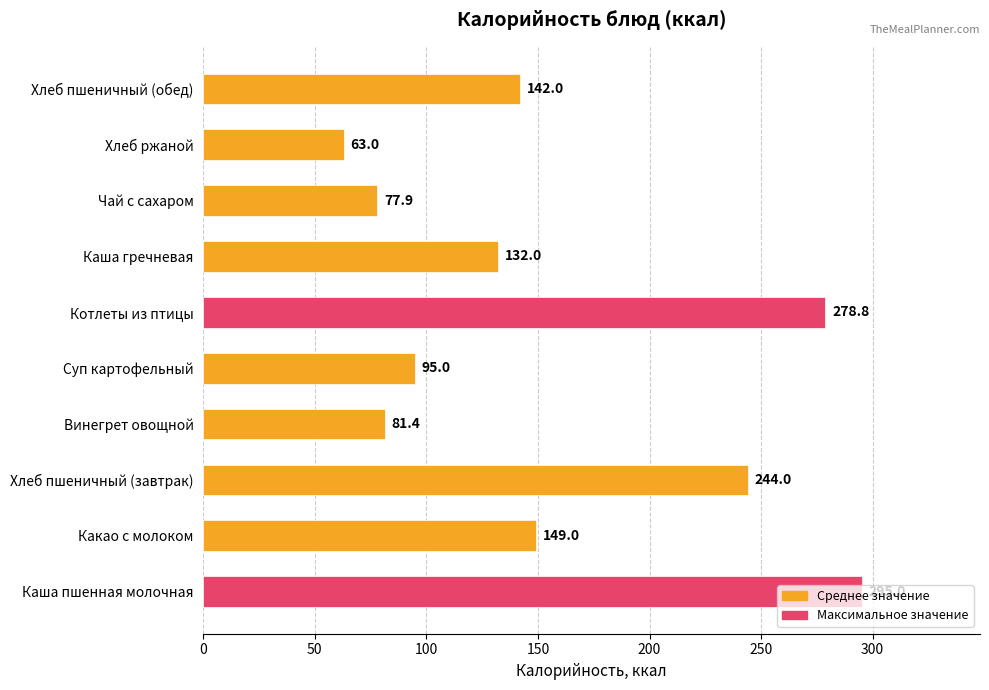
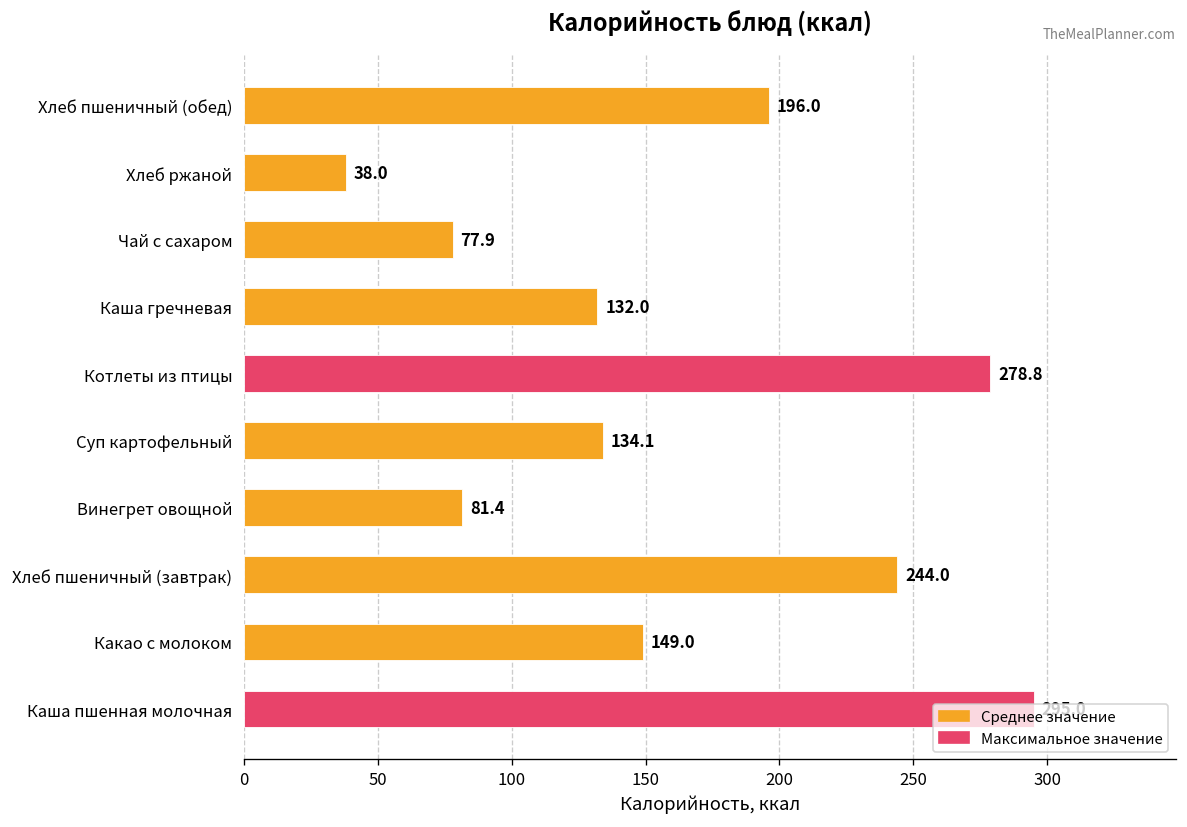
  {
-   "Хлеб пшеничный (обед)": 142.0,
-   "Хлеб ржаной": 63.0,
+   "Хлеб пшеничный (обед)": 196.0,
+   "Хлеб ржаной": 38.0,
    "Чай с сахаром": 77.9,
    "Каша гречневая": 132.0,
    "Котлеты из птицы": 278.8,
-   "Суп картофельный": 95.0,
+   "Суп картофельный": 134.1,
    "Винегрет овощной": 81.4,
    "Хлеб пшеничный (завтрак)": 244.0,
    "Какао с молоком": 149.0
  }
